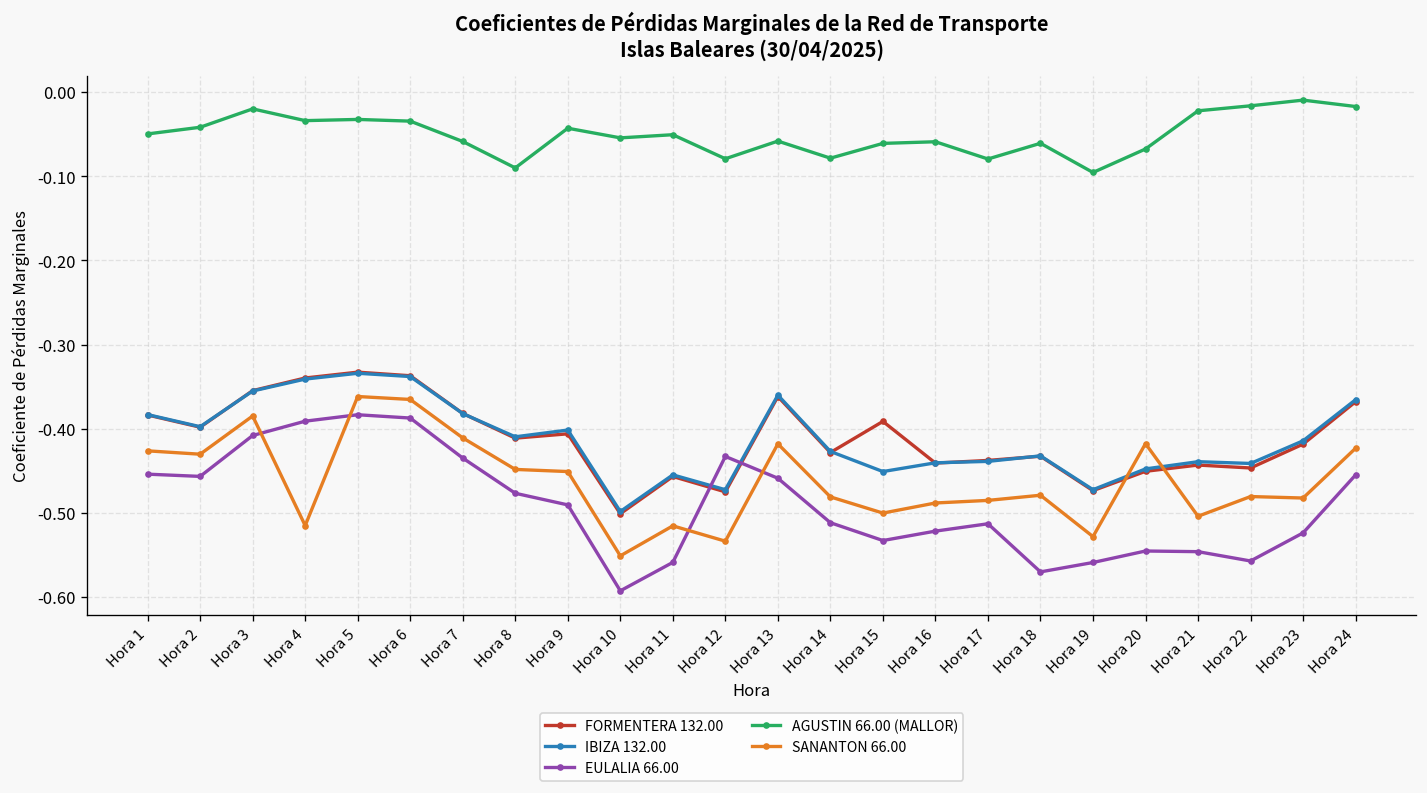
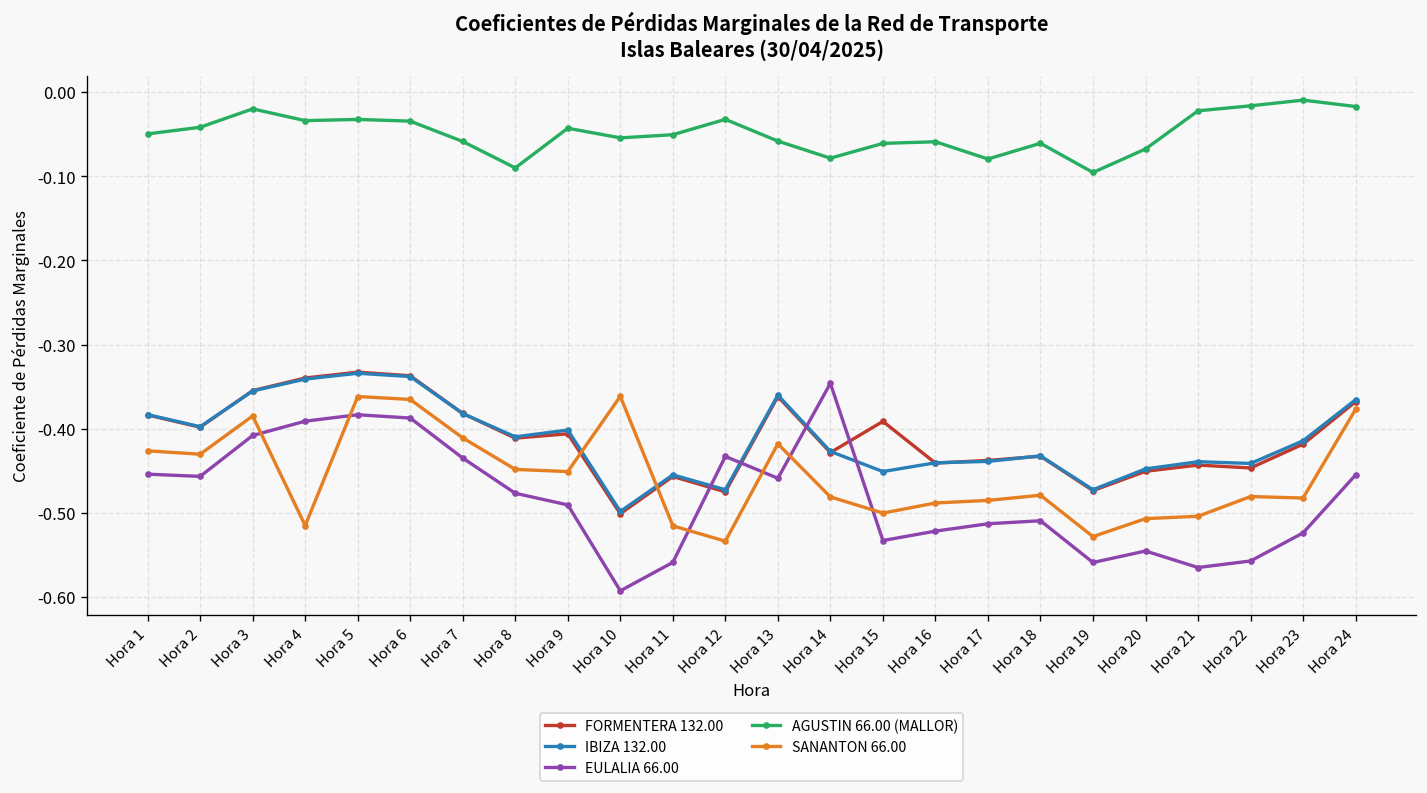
  {
    "FORMENTERA 132.00": {
      "Hora 9": -0.41,
      "Hora 15": -0.39,
      "Hora 21": -0.44,
      "Hora 22": -0.45,
      "Hora 23": -0.42
    },
    "IBIZA 132.00": {
      "Hora 9": -0.40,
      "Hora 15": -0.45,
      "Hora 21": -0.44,
      "Hora 22": -0.44,
      "Hora 23": -0.41
    },
    "EULALIA 66.00": {
      "Hora 1": -0.45,
      "Hora 2": -0.46,
      "Hora 3": -0.41,
      "Hora 4": -0.39,
      "Hora 5": -0.38,
      "Hora 6": -0.39,
      "Hora 7": -0.43,
      "Hora 8": -0.48,
      "Hora 9": -0.49,
      "Hora 10": -0.59,
      "Hora 11": -0.56,
      "Hora 12": -0.43,
      "Hora 13": -0.46,
-     "Hora 14": -0.51,
+     "Hora 14": -0.35,
      "Hora 15": -0.53,
      "Hora 16": -0.52,
      "Hora 17": -0.51,
-     "Hora 18": -0.57,
+     "Hora 18": -0.51,
      "Hora 19": -0.56,
      "Hora 20": -0.55,
-     "Hora 21": -0.55,
+     "Hora 21": -0.56,
      "Hora 22": -0.56,
      "Hora 23": -0.52,
      "Hora 24": -0.45
    },
    "AGUSTIN 66.00 (MALLOR)": {
      "Hora 1": -0.05,
      "Hora 2": -0.04,
      "Hora 3": -0.02,
      "Hora 4": -0.03,
      "Hora 5": -0.03,
      "Hora 6": -0.03,
      "Hora 7": -0.06,
      "Hora 8": -0.09,
      "Hora 9": -0.04,
      "Hora 10": -0.05,
      "Hora 11": -0.05,
-     "Hora 12": -0.08,
+     "Hora 12": -0.03,
      "Hora 13": -0.06,
      "Hora 14": -0.08,
      "Hora 15": -0.06,
      "Hora 16": -0.06,
      "Hora 17": -0.08,
      "Hora 18": -0.06,
      "Hora 19": -0.10,
      "Hora 20": -0.07,
      "Hora 21": -0.02,
      "Hora 22": -0.02,
      "Hora 23": -0.01,
      "Hora 24": -0.02
    },
    "SANANTON 66.00": {
      "Hora 1": -0.43,
      "Hora 2": -0.43,
      "Hora 3": -0.38,
      "Hora 4": -0.52,
      "Hora 5": -0.36,
      "Hora 6": -0.37,
      "Hora 7": -0.41,
      "Hora 8": -0.45,
      "Hora 9": -0.45,
-     "Hora 10": -0.55,
+     "Hora 10": -0.36,
      "Hora 11": -0.52,
      "Hora 12": -0.53,
      "Hora 13": -0.42,
      "Hora 14": -0.48,
      "Hora 15": -0.50,
      "Hora 16": -0.49,
      "Hora 17": -0.49,
      "Hora 18": -0.48,
      "Hora 19": -0.53,
-     "Hora 20": -0.42,
+     "Hora 20": -0.51,
      "Hora 21": -0.50,
      "Hora 22": -0.48,
      "Hora 23": -0.48,
-     "Hora 24": -0.42
+     "Hora 24": -0.38
    }
  }
